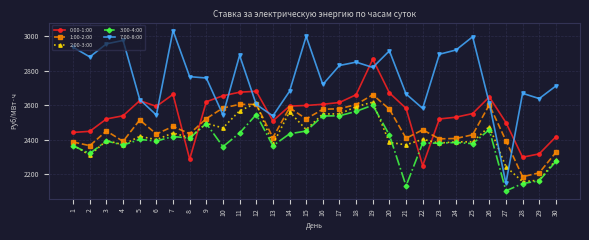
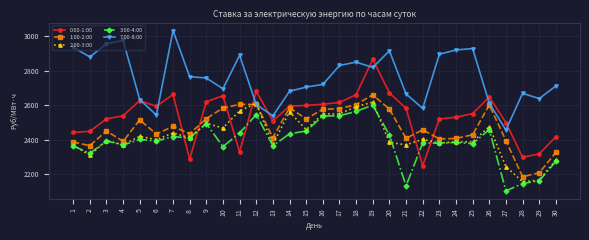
  {
    "0:00-1:00": {
      "1": 2440,
      "2": 2450,
      "3": 2520,
      "4": 2540,
      "6": 2590,
      "7": 2660,
      "8": 2290,
      "9": 2620,
      "10": 2650,
-     "11": 2680,
+     "11": 2330,
      "12": 2680,
      "13": 2510,
      "15": 2600,
      "16": 2600,
      "17": 2620,
      "18": 2660,
      "19": 2870,
      "20": 2670,
      "21": 2580,
      "22": 2250,
      "23": 2520,
      "24": 2530,
      "25": 2550,
      "26": 2650,
      "27": 2500,
      "28": 2300,
      "29": 2320,
      "30": 2420
    },
    "1:00-2:00": {
      "1": 2390,
      "2": 2360,
      "3": 2450,
      "4": 2390,
      "5": 2510,
      "6": 2430,
      "7": 2480,
      "8": 2430,
      "9": 2520,
      "10": 2580,
      "11": 2600,
      "13": 2410,
      "15": 2520,
      "16": 2580,
      "17": 2580,
      "19": 2660,
      "20": 2580,
      "21": 2410,
      "22": 2460,
      "23": 2400,
      "24": 2410,
      "25": 2430,
      "27": 2390,
      "28": 2180,
      "29": 2210,
      "30": 2330
    },
    "2:00-3:00": {
      "5": 2420,
      "7": 2440,
      "10": 2470,
      "11": 2570,
      "14": 2560,
      "19": 2620,
      "20": 2380,
      "21": 2370,
      "22": 2400,
      "26": 2480,
      "27": 2240
    },
    "3:00-4:00": {
      "5": 2400,
      "7": 2420,
      "10": 2360,
      "11": 2440,
      "12": 2550,
      "14": 2430,
      "18": 2560,
      "19": 2600,
      "20": 2430,
      "21": 2130,
      "22": 2380,
      "26": 2460,
      "27": 2100
    },
    "7:00-8:00": {
      "2": 2880,
      "6": 2540,
      "7": 3030,
      "8": 2770,
      "9": 2760,
-     "10": 2540,
+     "10": 2700,
      "11": 2890,
      "13": 2540,
      "14": 2680,
-     "15": 3000,
+     "15": 2700,
      "16": 2720,
      "17": 2830,
      "18": 2850,
      "19": 2820,
      "20": 2920,
      "21": 2660,
      "22": 2580,
      "23": 2900,
      "24": 2920,
-     "25": 3000,
-     "27": 2150,
+     "25": 2930,
+     "27": 2460,
      "28": 2670,
      "29": 2640,
      "30": 2710
    }
  }
